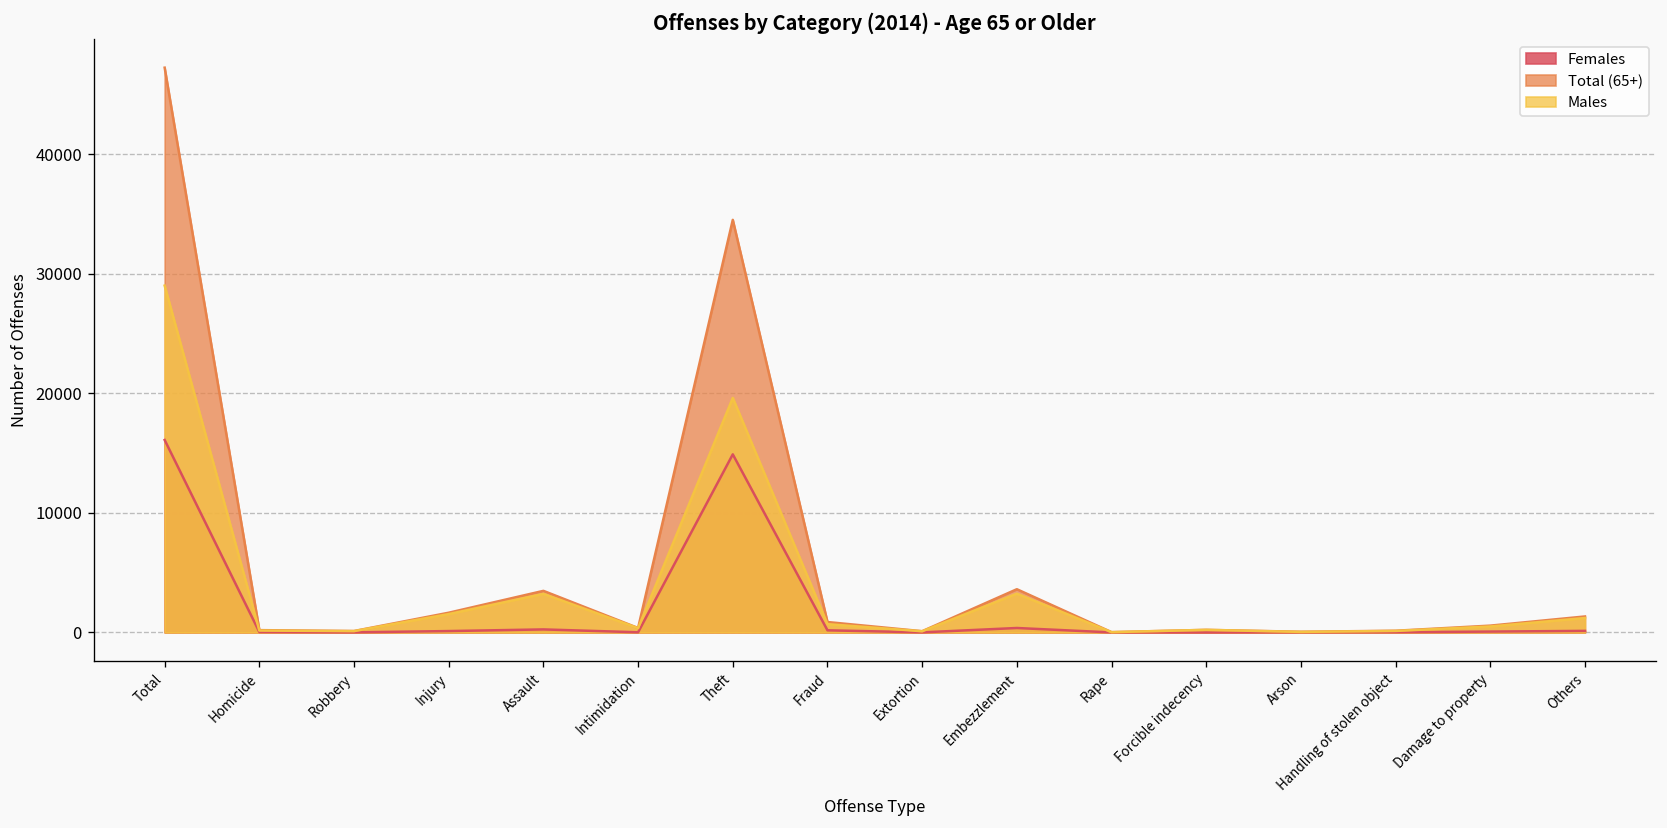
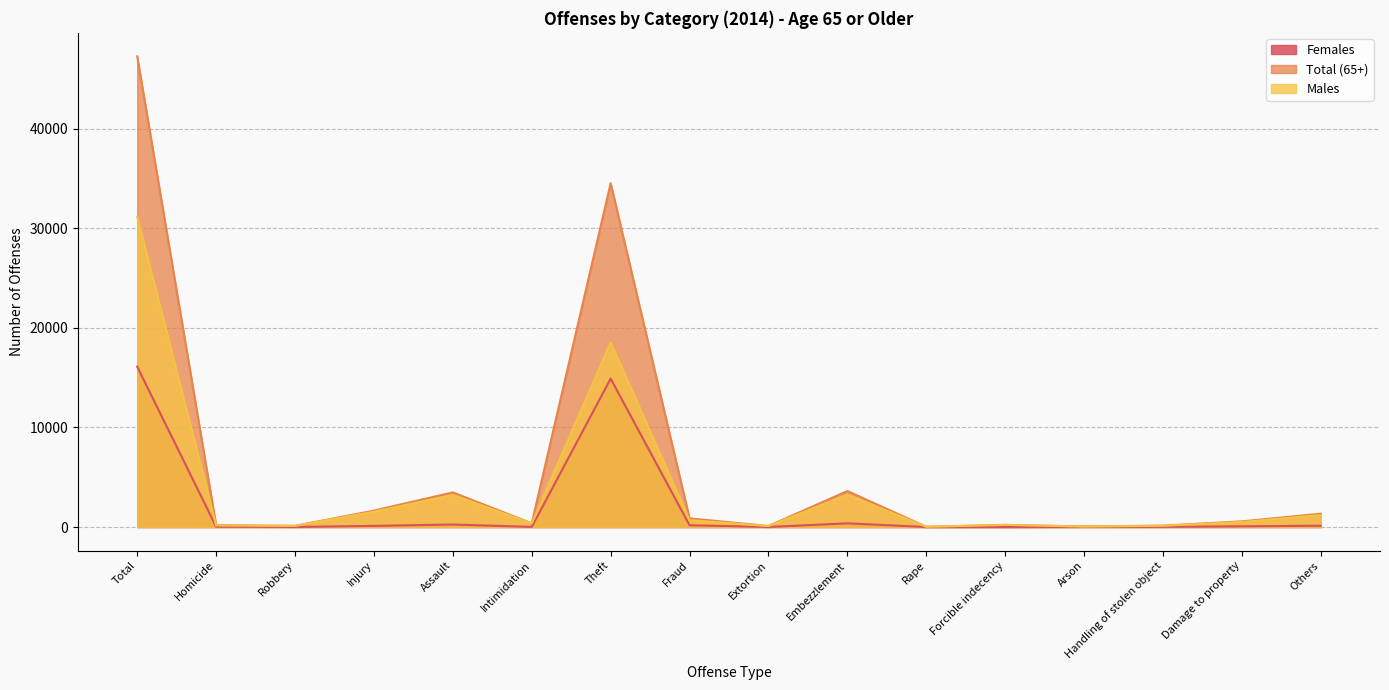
  {
    "Males": {
-     "Total": 29000,
-     "Theft": 20000,
+     "Total": 31000,
+     "Theft": 19000,
      "Embezzlement": 3000
    }
  }
